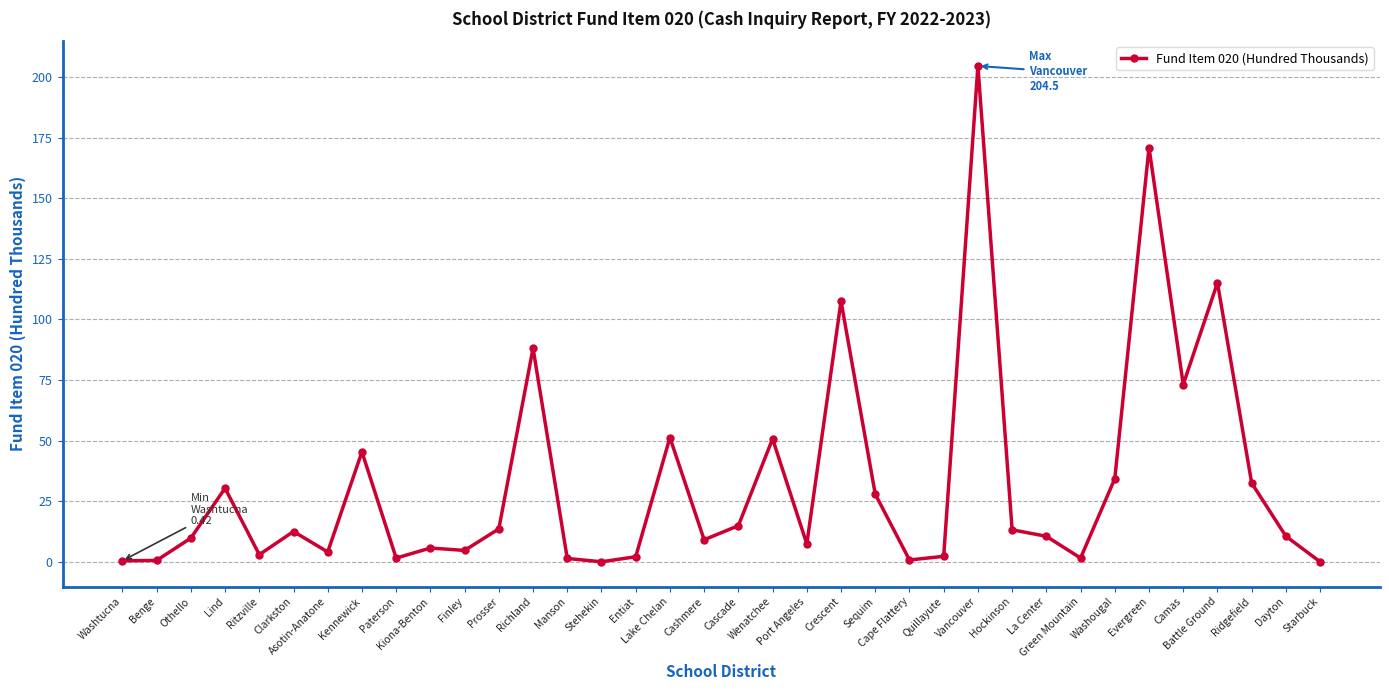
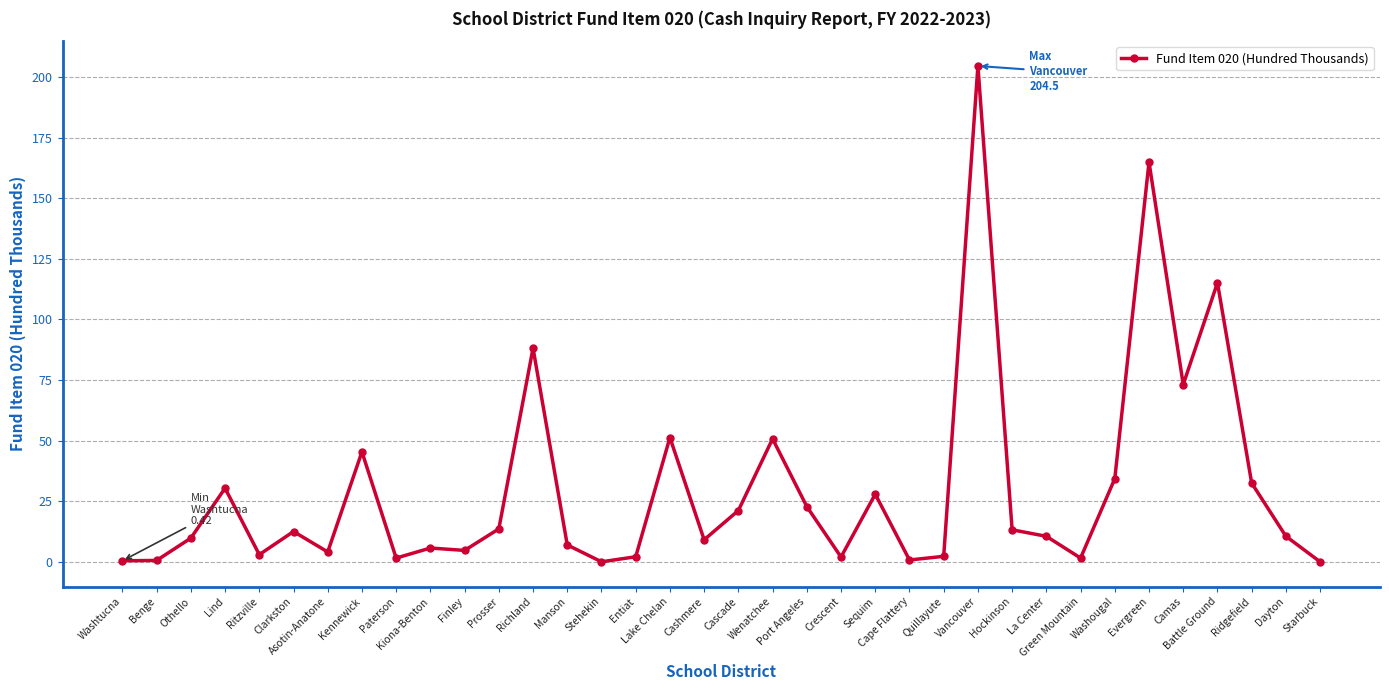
  {
    "Washtucna": 0,
    "Benge": 1,
    "Lind": 30,
    "Ritzville": 3,
    "Clarkston": 12,
    "Asotin-Anatone": 4,
    "Kennewick": 45,
    "Paterson": 2,
    "Kiona-Benton": 6,
    "Finley": 5,
    "Prosser": 14,
    "Richland": 88,
-   "Manson": 1,
+   "Manson": 7,
    "Stehekin": 0,
    "Entiat": 2,
    "Lake Chelan": 51,
    "Cashmere": 9,
-   "Cascade": 15,
+   "Cascade": 21,
    "Wenatchee": 51,
-   "Port Angeles": 7,
-   "Crescent": 108,
+   "Port Angeles": 23,
+   "Crescent": 2,
    "Sequim": 28,
    "Cape Flattery": 1,
    "Quillayute": 2,
    "Hockinson": 13,
    "La Center": 11,
    "Green Mountain": 2,
    "Washougal": 34,
-   "Evergreen": 171,
+   "Evergreen": 165,
    "Camas": 73,
    "Battle Ground": 115,
    "Ridgefield": 32,
    "Dayton": 11,
    "Starbuck": 0
  }
